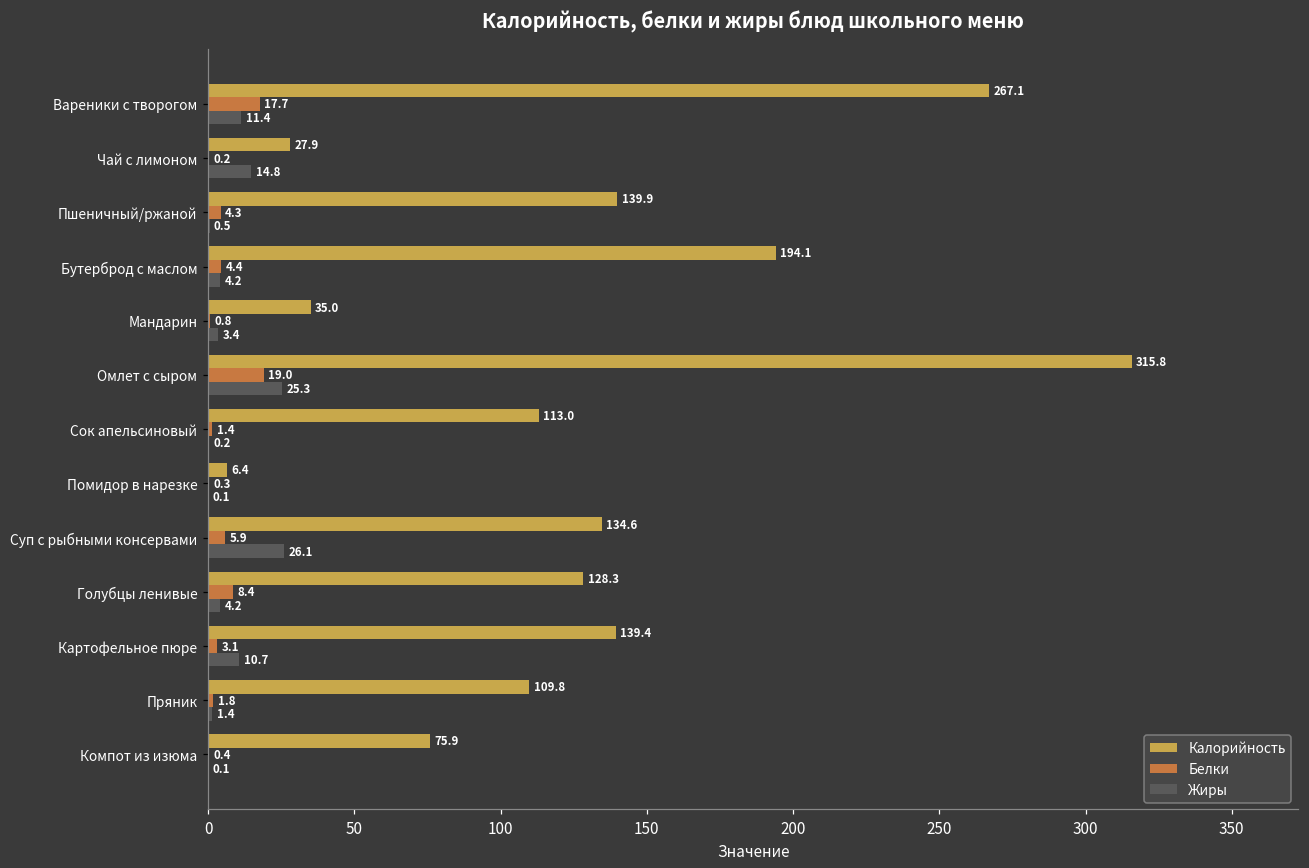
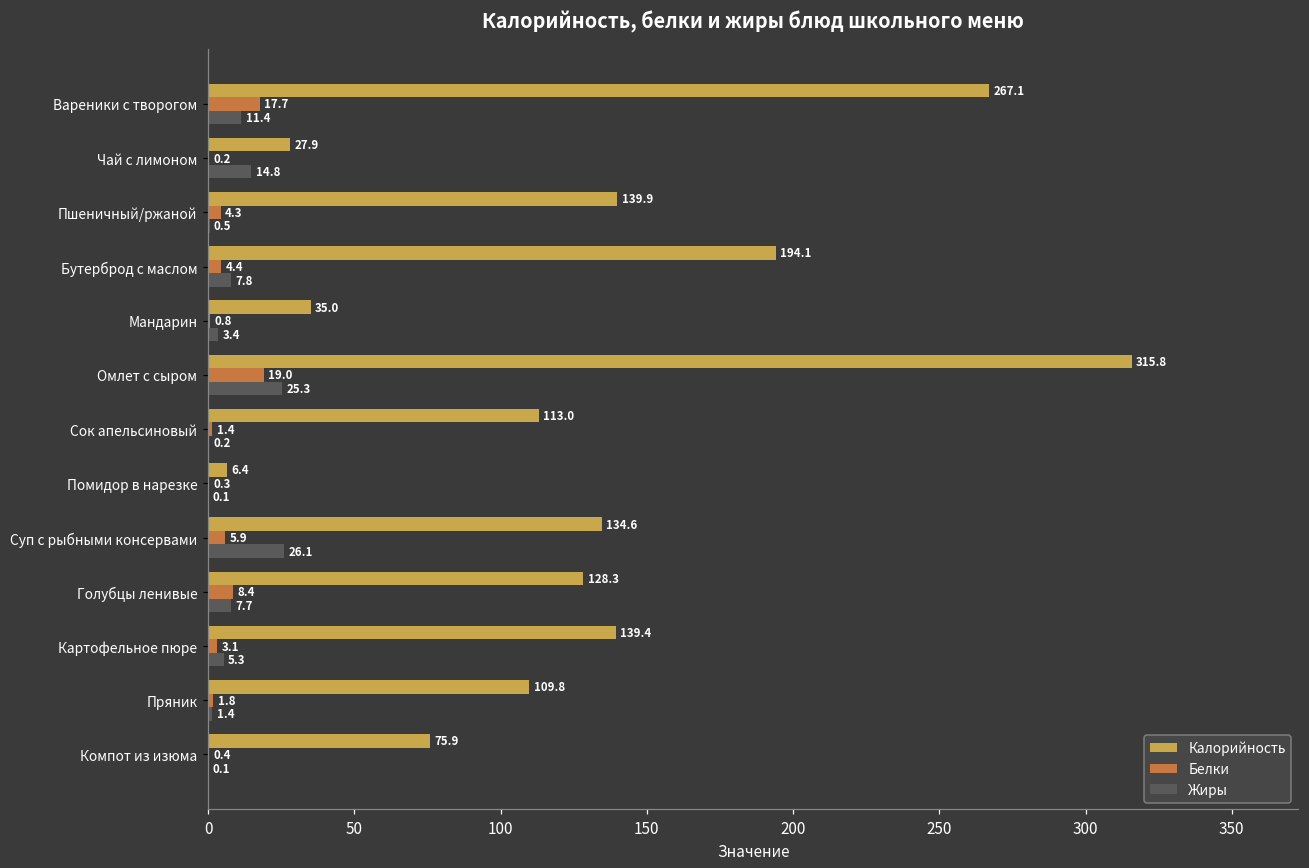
  {
    "Жиры": {
      "Вареники с творогом": 11.4,
      "Чай с лимоном": 14.8,
      "Пшеничный/ржаной": 0.5,
-     "Бутерброд с маслом": 4.2,
+     "Бутерброд с маслом": 7.8,
      "Мандарин": 3.4,
      "Омлет с сыром": 25.3,
      "Сок апельсиновый": 0.2,
      "Помидор в нарезке": 0.1,
      "Суп с рыбными консервами": 26.1,
-     "Голубцы ленивые": 4.2,
-     "Картофельное пюре": 10.7,
+     "Голубцы ленивые": 7.7,
+     "Картофельное пюре": 5.3,
      "Пряник": 1.4,
      "Компот из изюма": 0.1
    }
  }
